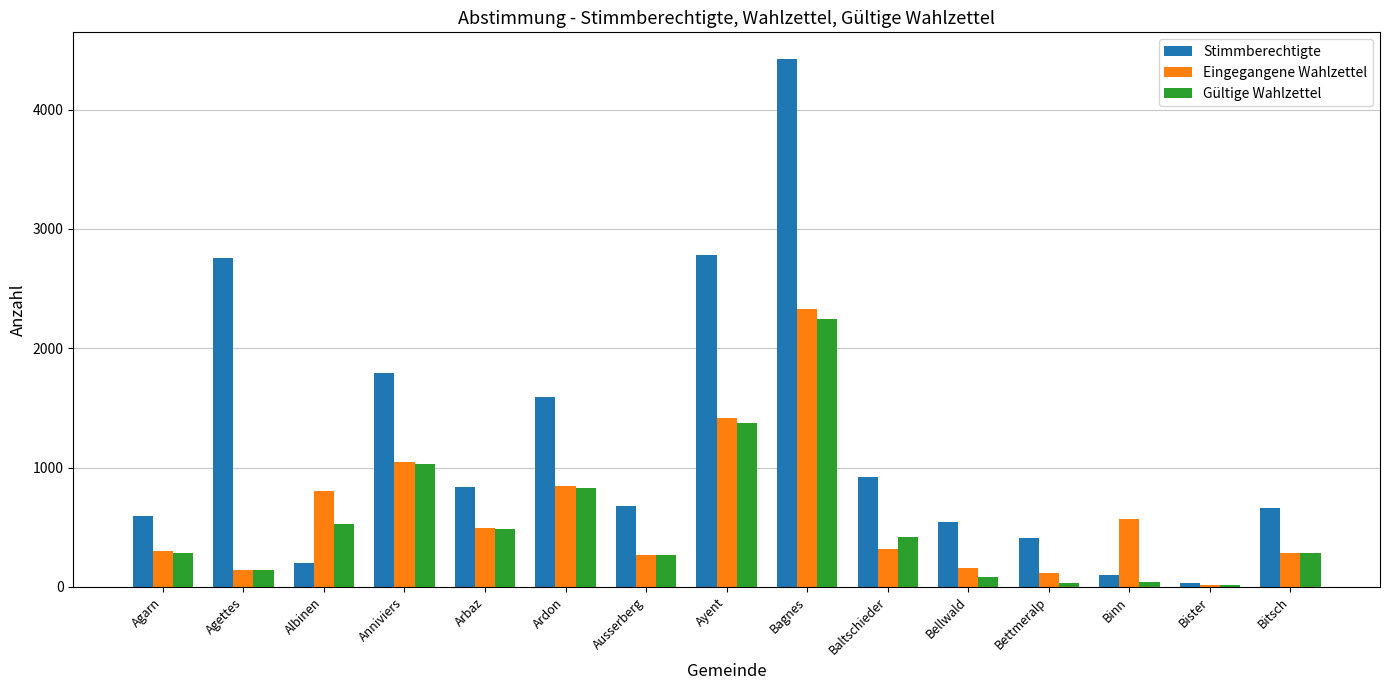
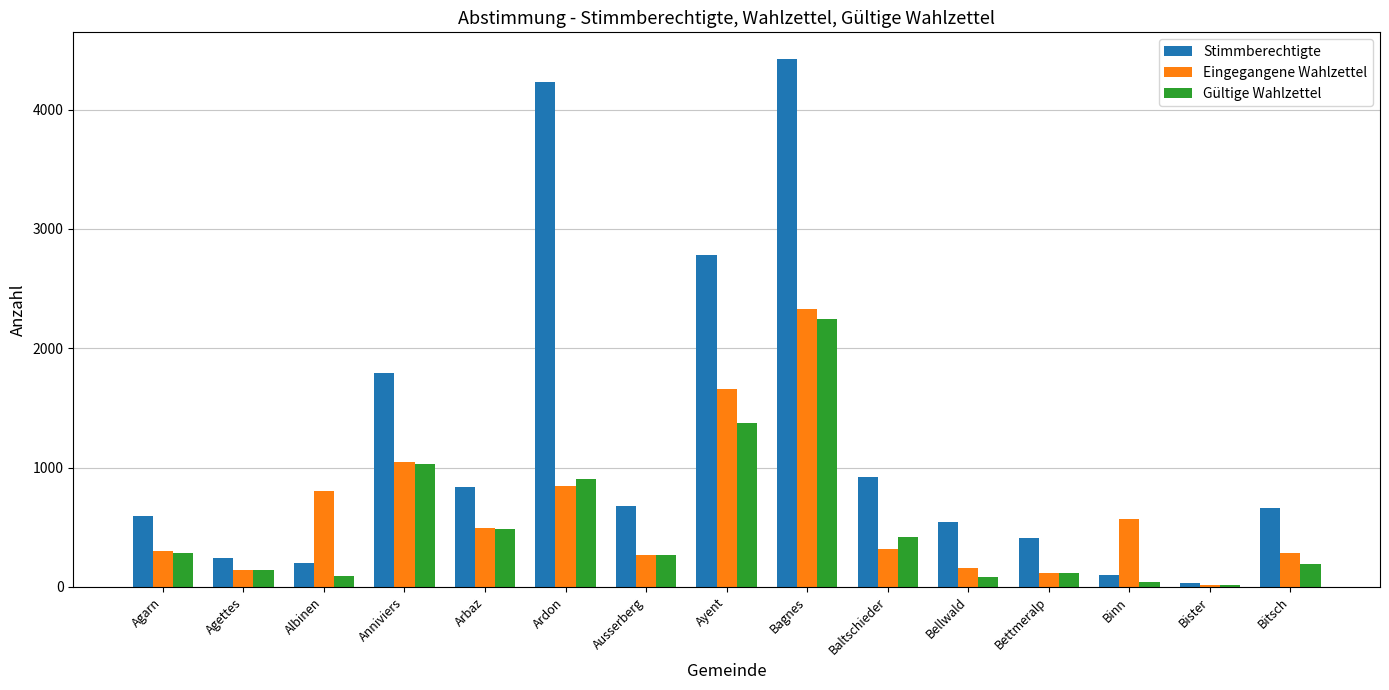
  {
    "Stimmberechtigte": {
      "Agarn": 600,
-     "Agettes": 2760,
+     "Agettes": 240,
      "Albinen": 200,
      "Anniviers": 1790,
      "Arbaz": 840,
-     "Ardon": 1590,
+     "Ardon": 4230,
      "Ausserberg": 680,
      "Ayent": 2780,
      "Bagnes": 4430,
      "Baltschieder": 920,
      "Bellwald": 540,
      "Bettmeralp": 410,
      "Binn": 100,
      "Bister": 30,
      "Bitsch": 660
    },
    "Eingegangene Wahlzettel": {
      "Agarn": 300,
      "Agettes": 140,
      "Albinen": 810,
      "Anniviers": 1050,
      "Arbaz": 500,
      "Ardon": 850,
      "Ausserberg": 270,
-     "Ayent": 1420,
+     "Ayent": 1660,
      "Bagnes": 2330,
      "Baltschieder": 320,
      "Bellwald": 150,
      "Bettmeralp": 120,
      "Binn": 570,
      "Bitsch": 290
    },
    "Gültige Wahlzettel": {
      "Agarn": 280,
      "Agettes": 140,
-     "Albinen": 530,
+     "Albinen": 90,
      "Anniviers": 1030,
      "Arbaz": 480,
-     "Ardon": 830,
+     "Ardon": 910,
      "Ausserberg": 270,
      "Ayent": 1370,
      "Bagnes": 2250,
      "Baltschieder": 420,
      "Bellwald": 80,
-     "Bettmeralp": 40,
+     "Bettmeralp": 120,
      "Binn": 40,
-     "Bitsch": 280
+     "Bitsch": 190
    }
  }
